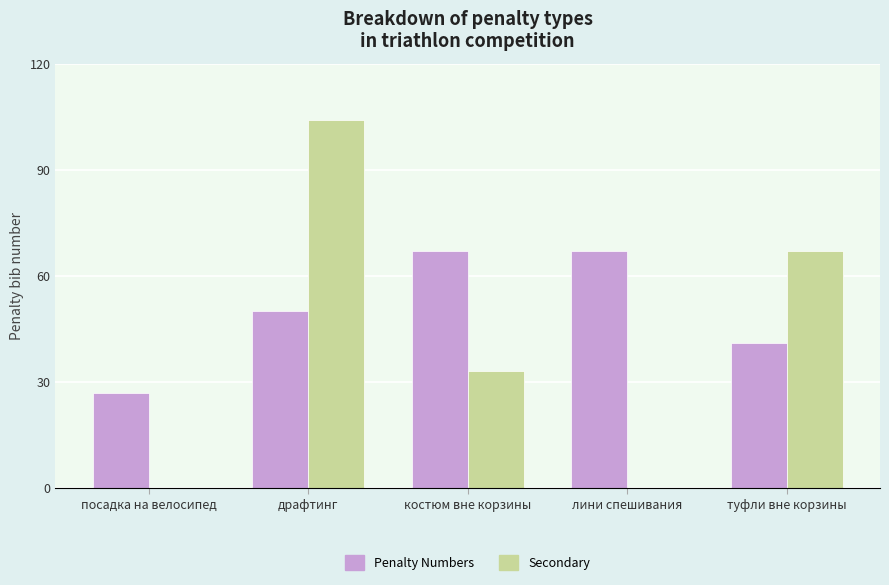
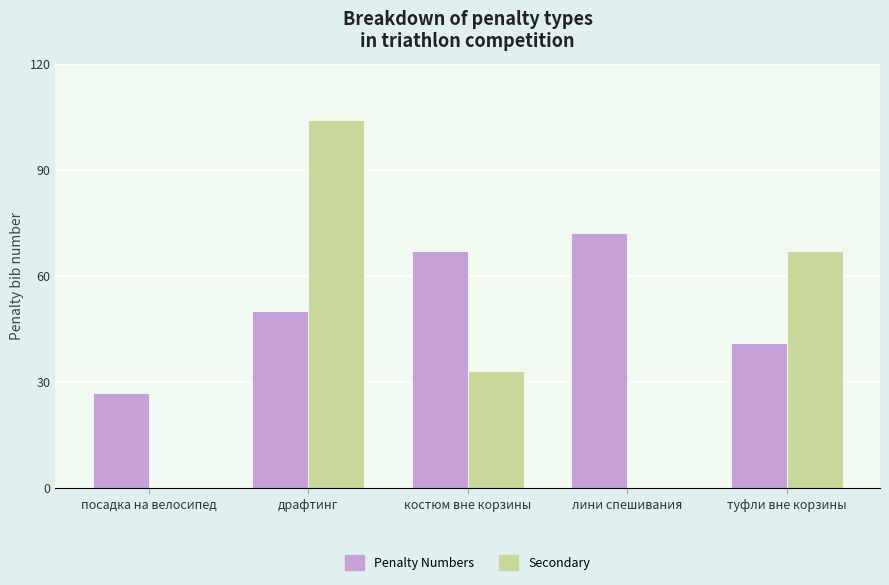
  {
    "Penalty Numbers": {
      "посадка на велосипед": 27,
      "драфтинг": 50,
      "костюм вне корзины": 67,
-     "лини спешивания": 67,
+     "лини спешивания": 72,
      "туфли вне корзины": 41
    },
    "Secondary": {
      "посадка на велосипед": 0,
      "драфтинг": 104,
      "костюм вне корзины": 33,
      "лини спешивания": 0,
      "туфли вне корзины": 67
    }
  }
